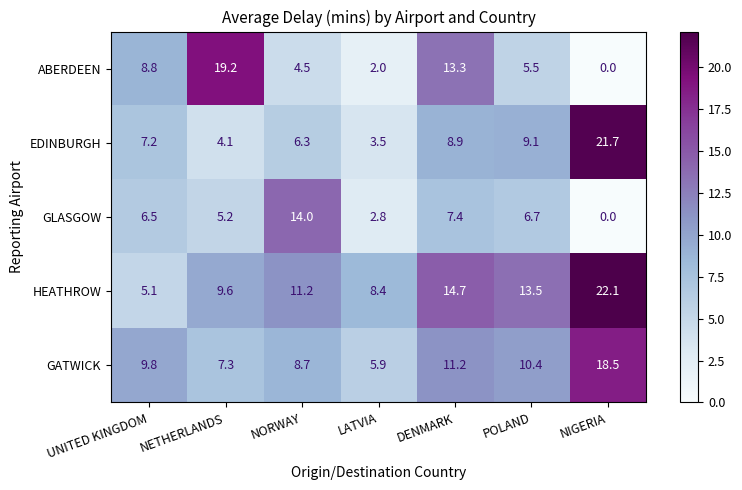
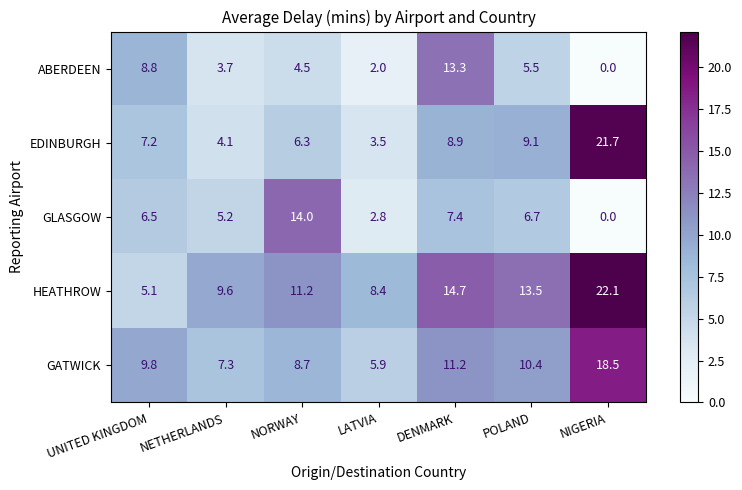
  {
    "ABERDEEN": {
      "UNITED KINGDOM": 8.8,
-     "NETHERLANDS": 19.2,
+     "NETHERLANDS": 3.7,
      "NORWAY": 4.5,
      "LATVIA": 2.0,
      "DENMARK": 13.3,
      "POLAND": 5.5,
      "NIGERIA": 0.0
    },
    "EDINBURGH": {
      "UNITED KINGDOM": 7.2,
      "NETHERLANDS": 4.1,
      "NORWAY": 6.3,
      "LATVIA": 3.5,
      "DENMARK": 8.9,
      "POLAND": 9.1,
      "NIGERIA": 21.7
    },
    "GLASGOW": {
      "UNITED KINGDOM": 6.5,
      "NETHERLANDS": 5.2,
      "NORWAY": 14.0,
      "LATVIA": 2.8,
      "DENMARK": 7.4,
      "POLAND": 6.7,
      "NIGERIA": 0.0
    },
    "HEATHROW": {
      "UNITED KINGDOM": 5.1,
      "NETHERLANDS": 9.6,
      "NORWAY": 11.2,
      "LATVIA": 8.4,
      "DENMARK": 14.7,
      "POLAND": 13.5,
      "NIGERIA": 22.1
    },
    "GATWICK": {
      "UNITED KINGDOM": 9.8,
      "NETHERLANDS": 7.3,
      "NORWAY": 8.7,
      "LATVIA": 5.9,
      "DENMARK": 11.2,
      "POLAND": 10.4,
      "NIGERIA": 18.5
    }
  }
